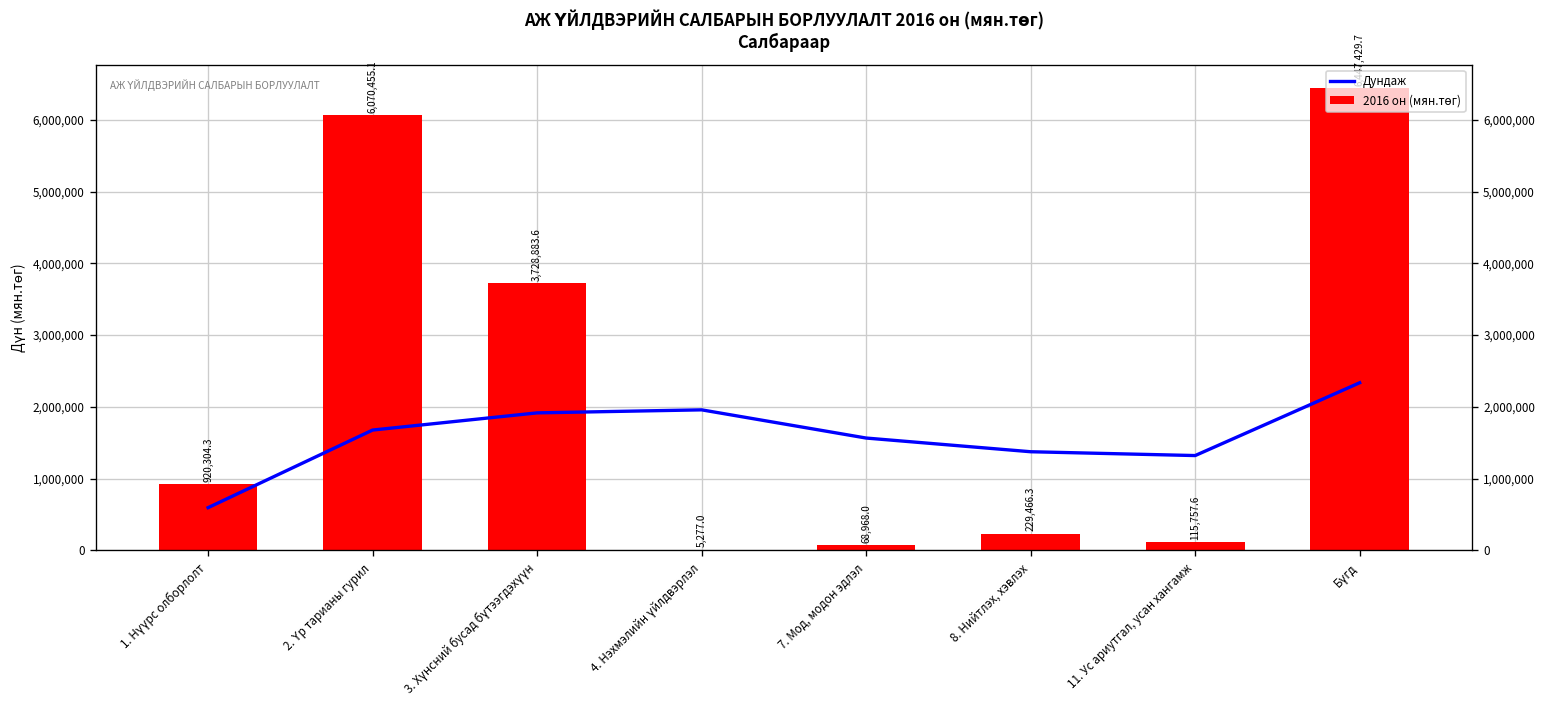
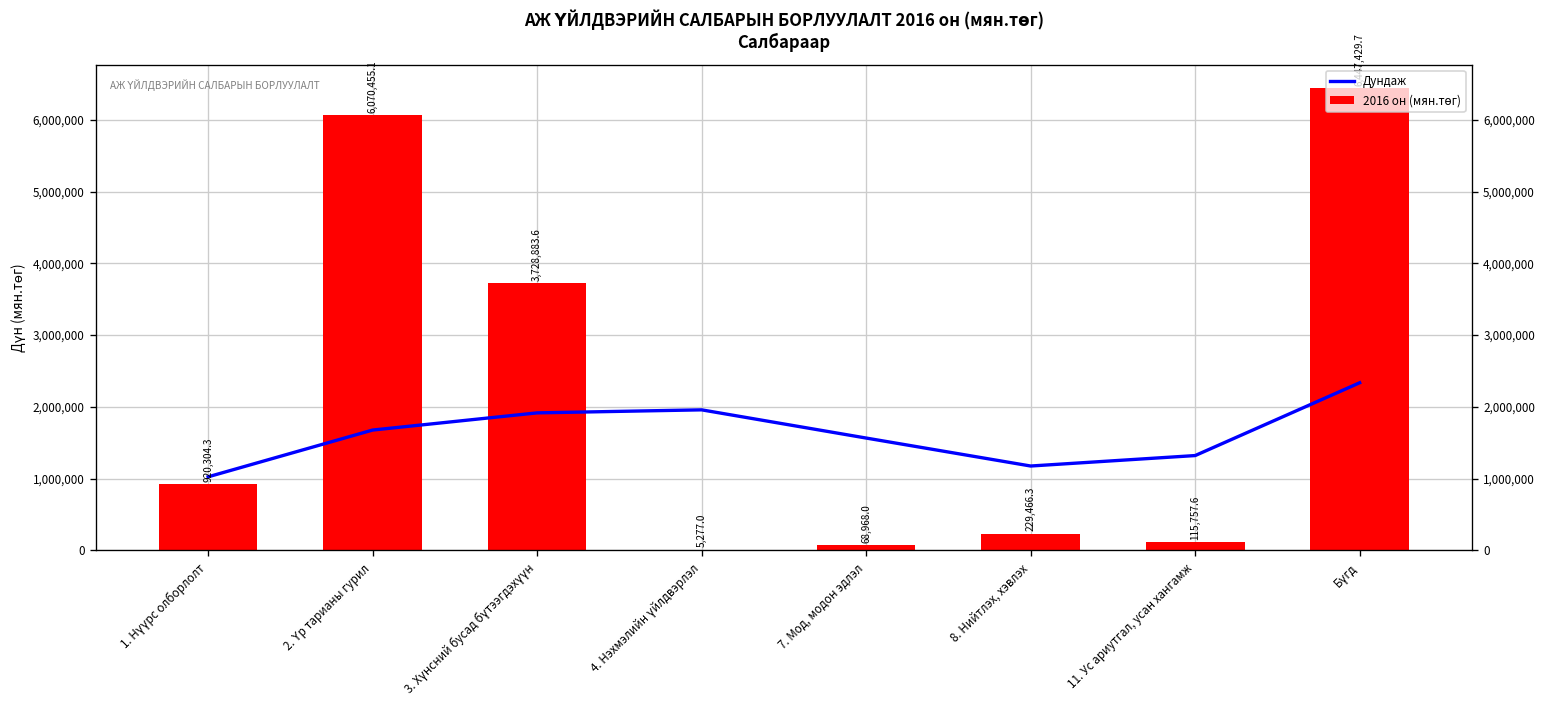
  {
    "Дундаж": {
-     "1. Нүүрс олборлолт": "600,000",
+     "1. Нүүрс олборлолт": "1,000,000",
      "2. Үр тарианы гурил": "1,700,000",
      "3. Хүнсний бусад бүтээгдэхүүн": "1,900,000",
      "4. Нэхмэлийн үйлдвэрлэл": "2,000,000",
      "7. Мод, модон эдлэл": "1,600,000",
-     "8. Нийтлэх, хэвлэх": "1,400,000",
+     "8. Нийтлэх, хэвлэх": "1,200,000",
      "11. Ус ариутгал, усан хангамж": "1,300,000",
      "Бүгд": "2,300,000"
    },
    "2016 он (мян.төг)": {
      "1. Нүүрс олборлолт": "920,304.3",
      "2. Үр тарианы гурил": "6,070,455.1",
      "3. Хүнсний бусад бүтээгдэхүүн": "3,728,883.6",
      "4. Нэхмэлийн үйлдвэрлэл": "5,277.0",
      "7. Мод, модон эдлэл": "68,968.0",
      "8. Нийтлэх, хэвлэх": "229,466.3",
      "11. Ус ариутгал, усан хангамж": "115,757.6"
    }
  }
